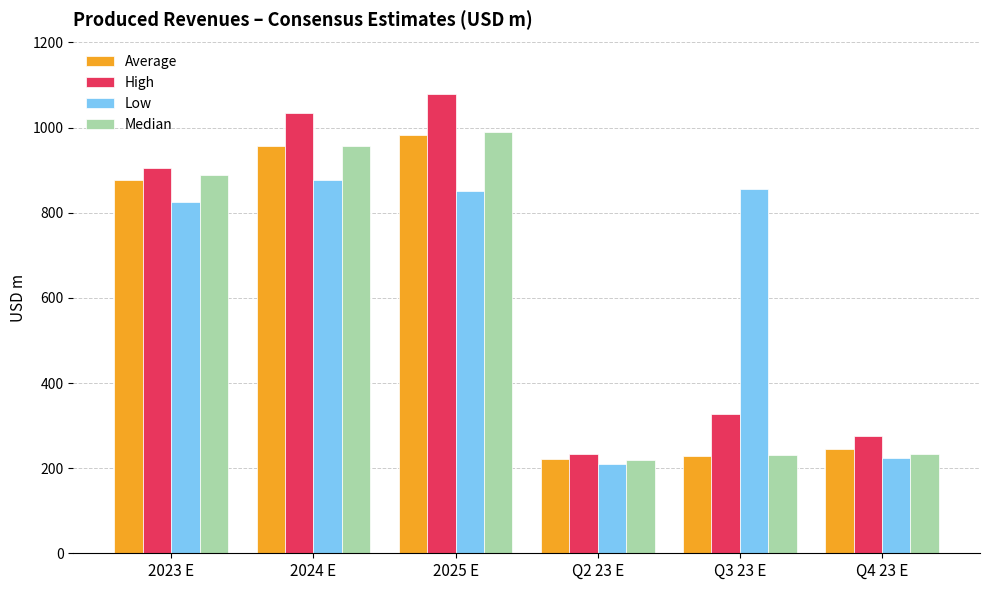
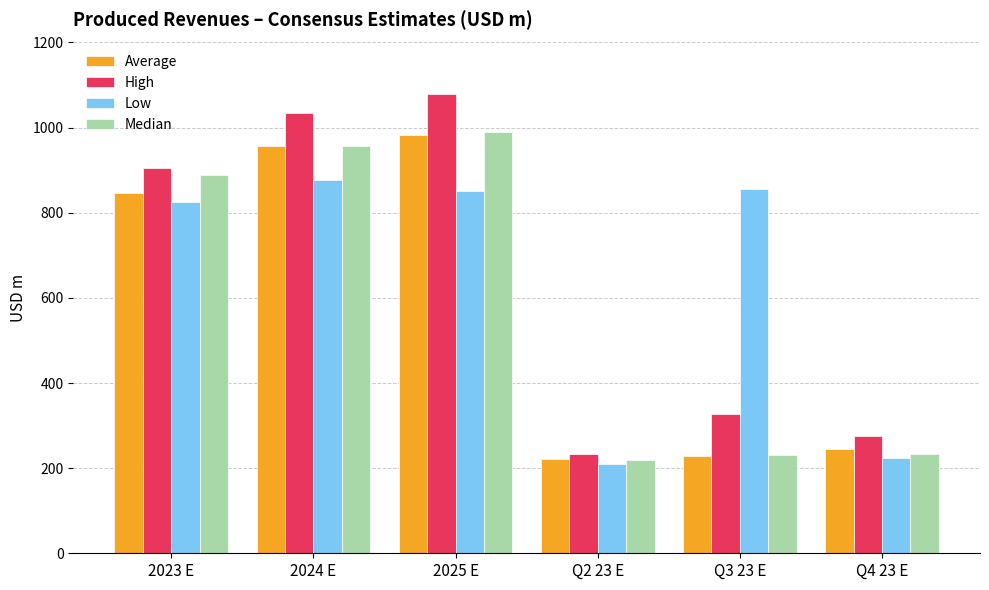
  {
    "Average": {
-     "2023 E": 880,
+     "2023 E": 850,
      "2024 E": 960,
      "2025 E": 980,
      "Q2 23 E": 220,
      "Q3 23 E": 230,
      "Q4 23 E": 240
    },
    "High": {
      "2023 E": 900,
      "2024 E": 1040,
      "2025 E": 1080,
      "Q2 23 E": 230,
      "Q3 23 E": 330,
      "Q4 23 E": 280
    },
    "Low": {
      "2023 E": 830,
      "2024 E": 880,
      "2025 E": 850,
      "Q2 23 E": 210,
      "Q3 23 E": 860,
      "Q4 23 E": 220
    },
    "Median": {
      "2023 E": 890,
      "2024 E": 960,
      "2025 E": 990,
      "Q2 23 E": 220,
      "Q3 23 E": 230,
      "Q4 23 E": 230
    }
  }
